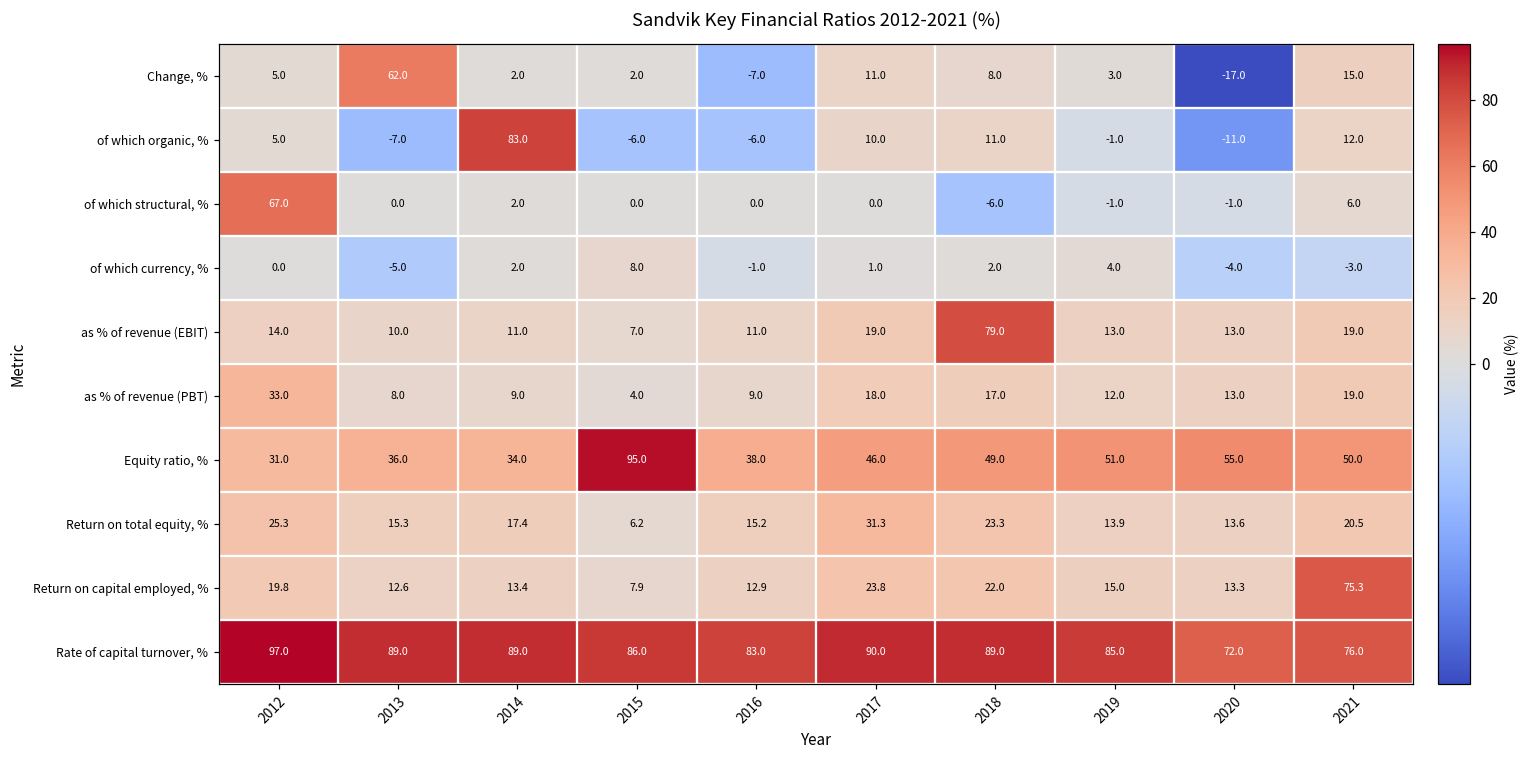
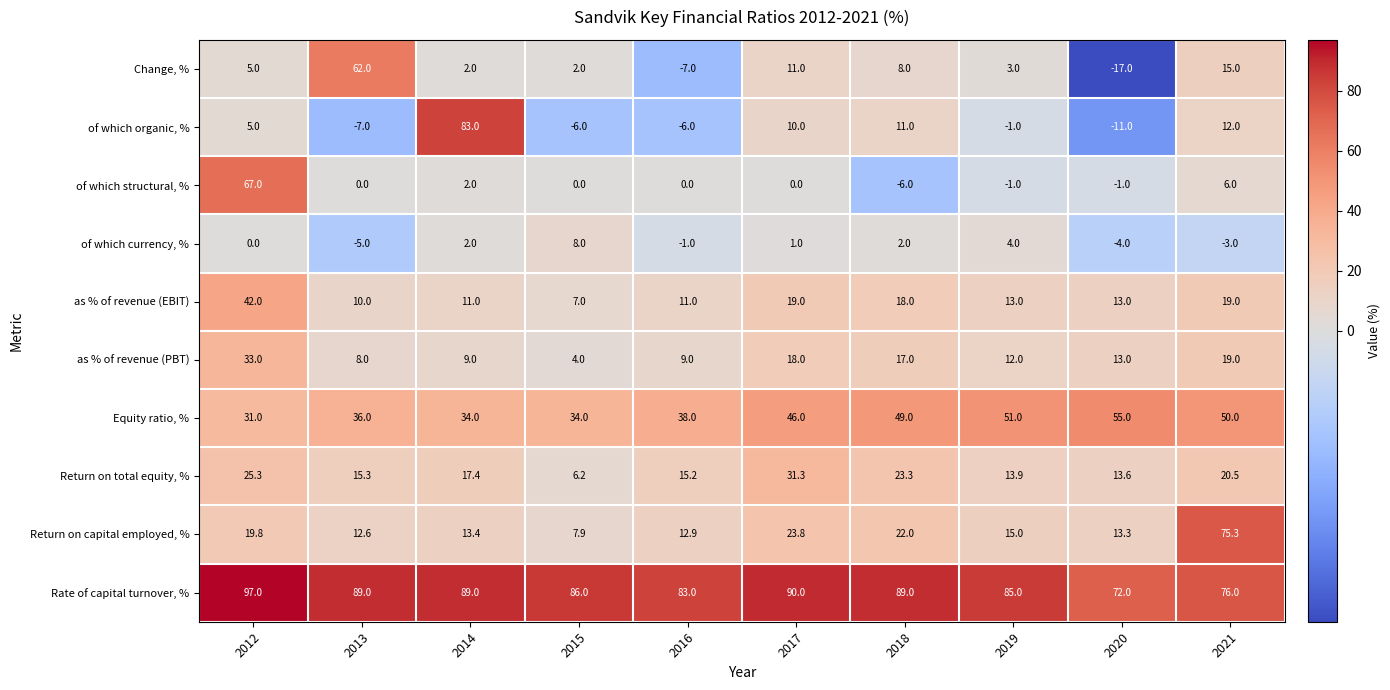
  {
    "Change, %": {
      "2012": 5.0,
      "2013": 62.0,
      "2014": 2.0,
      "2015": 2.0,
      "2016": -7.0,
      "2017": 11.0,
      "2018": 8.0,
      "2019": 3.0,
      "2020": -17.0,
      "2021": 15.0
    },
    "of which organic, %": {
      "2012": 5.0,
      "2013": -7.0,
      "2014": 83.0,
      "2015": -6.0,
      "2016": -6.0,
      "2017": 10.0,
      "2018": 11.0,
      "2019": -1.0,
      "2020": -11.0,
      "2021": 12.0
    },
    "of which structural, %": {
      "2012": 67.0,
      "2013": 0.0,
      "2014": 2.0,
      "2015": 0.0,
      "2016": 0.0,
      "2017": 0.0,
      "2018": -6.0,
      "2019": -1.0,
      "2020": -1.0,
      "2021": 6.0
    },
    "of which currency, %": {
      "2012": 0.0,
      "2013": -5.0,
      "2014": 2.0,
      "2015": 8.0,
      "2016": -1.0,
      "2017": 1.0,
      "2018": 2.0,
      "2019": 4.0,
      "2020": -4.0,
      "2021": -3.0
    },
    "as % of revenue (EBIT)": {
-     "2012": 14.0,
+     "2012": 42.0,
      "2013": 10.0,
      "2014": 11.0,
      "2015": 7.0,
      "2016": 11.0,
      "2017": 19.0,
-     "2018": 79.0,
+     "2018": 18.0,
      "2019": 13.0,
      "2020": 13.0,
      "2021": 19.0
    },
    "as % of revenue (PBT)": {
      "2012": 33.0,
      "2013": 8.0,
      "2014": 9.0,
      "2015": 4.0,
      "2016": 9.0,
      "2017": 18.0,
      "2018": 17.0,
      "2019": 12.0,
      "2020": 13.0,
      "2021": 19.0
    },
    "Equity ratio, %": {
      "2012": 31.0,
      "2013": 36.0,
      "2014": 34.0,
-     "2015": 95.0,
+     "2015": 34.0,
      "2016": 38.0,
      "2017": 46.0,
      "2018": 49.0,
      "2019": 51.0,
      "2020": 55.0,
      "2021": 50.0
    },
    "Return on total equity, %": {
      "2012": 25.3,
      "2013": 15.3,
      "2014": 17.4,
      "2015": 6.2,
      "2016": 15.2,
      "2017": 31.3,
      "2018": 23.3,
      "2019": 13.9,
      "2020": 13.6,
      "2021": 20.5
    },
    "Return on capital employed, %": {
      "2012": 19.8,
      "2013": 12.6,
      "2014": 13.4,
      "2015": 7.9,
      "2016": 12.9,
      "2017": 23.8,
      "2018": 22.0,
      "2019": 15.0,
      "2020": 13.3,
      "2021": 75.3
    },
    "Rate of capital turnover, %": {
      "2012": 97.0,
      "2013": 89.0,
      "2014": 89.0,
      "2015": 86.0,
      "2016": 83.0,
      "2017": 90.0,
      "2018": 89.0,
      "2019": 85.0,
      "2020": 72.0,
      "2021": 76.0
    }
  }
